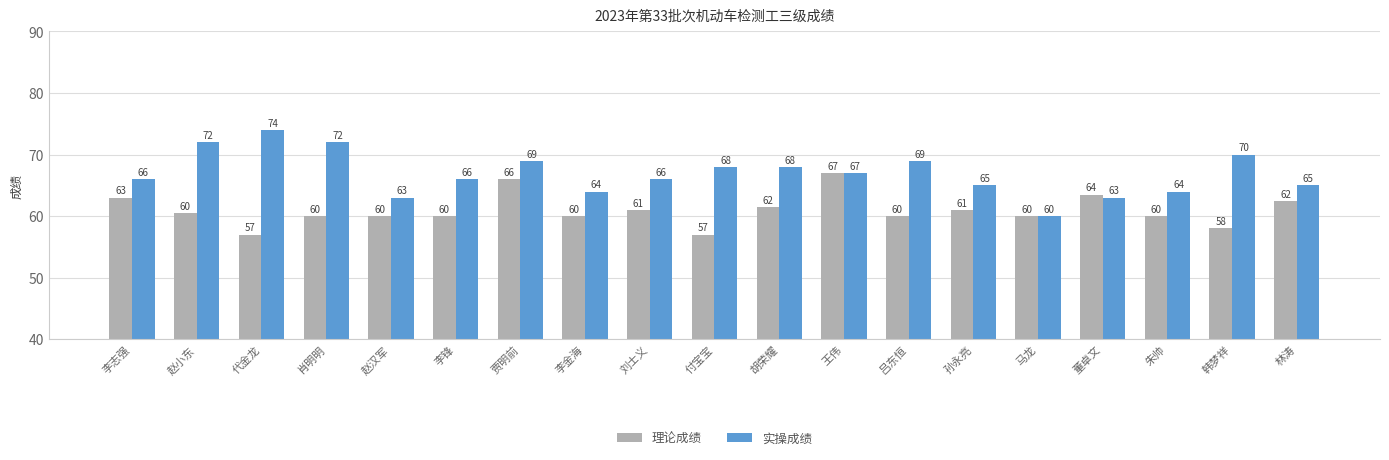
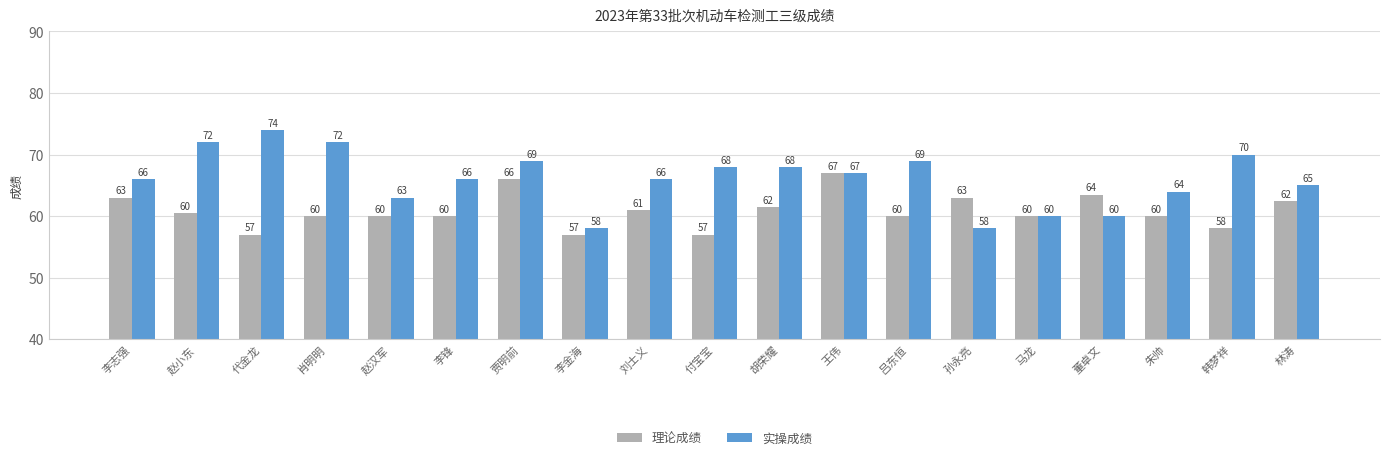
  {
    "理论成绩": {
      "李志强": 63,
      "赵小东": 60,
      "代金龙": 57,
      "肖明明": 60,
      "赵汉军": 60,
      "李锋": 60,
      "贾明前": 66,
-     "李金海": 60,
+     "李金海": 57,
      "刘士义": 61,
      "付宝宝": 57,
      "胡荣耀": 62,
      "王伟": 67,
      "吕东恒": 60,
-     "孙永亮": 61,
+     "孙永亮": 63,
      "马龙": 60,
      "董卓文": 64,
      "朱帅": 60,
      "韩梦祥": 58,
      "林涛": 62
    },
    "实操成绩": {
      "李志强": 66,
      "赵小东": 72,
      "代金龙": 74,
      "肖明明": 72,
      "赵汉军": 63,
      "李锋": 66,
      "贾明前": 69,
-     "李金海": 64,
+     "李金海": 58,
      "刘士义": 66,
      "付宝宝": 68,
      "胡荣耀": 68,
      "王伟": 67,
      "吕东恒": 69,
-     "孙永亮": 65,
+     "孙永亮": 58,
      "马龙": 60,
-     "董卓文": 63,
+     "董卓文": 60,
      "朱帅": 64,
      "韩梦祥": 70,
      "林涛": 65
    }
  }
